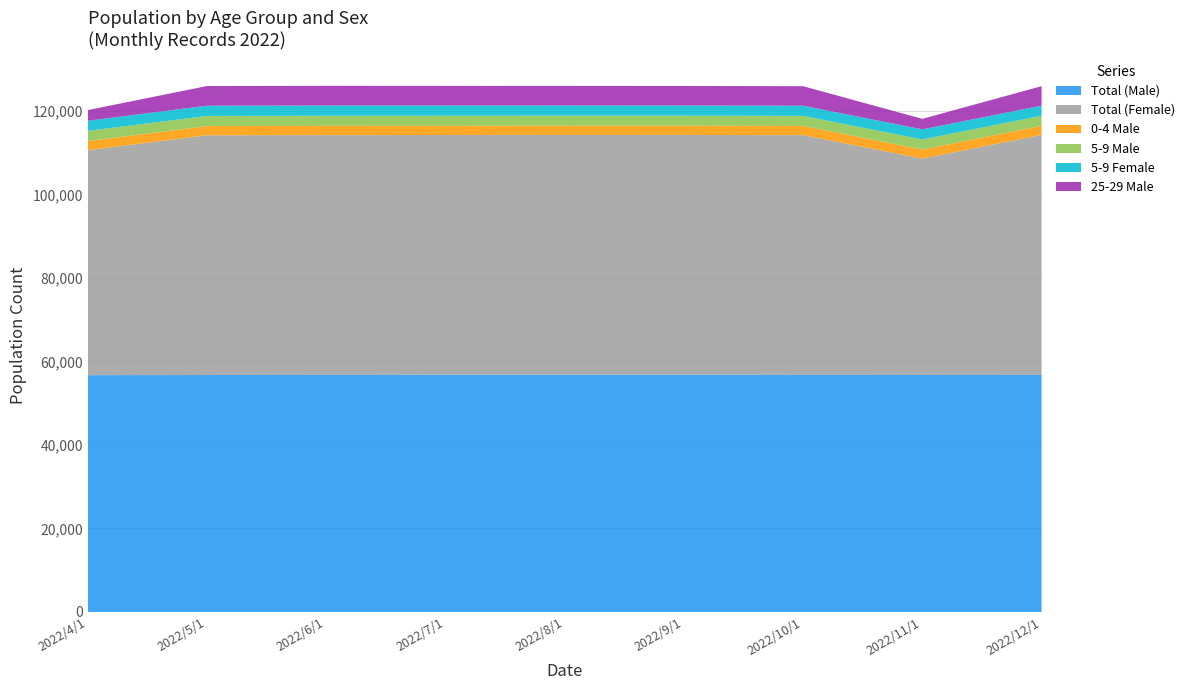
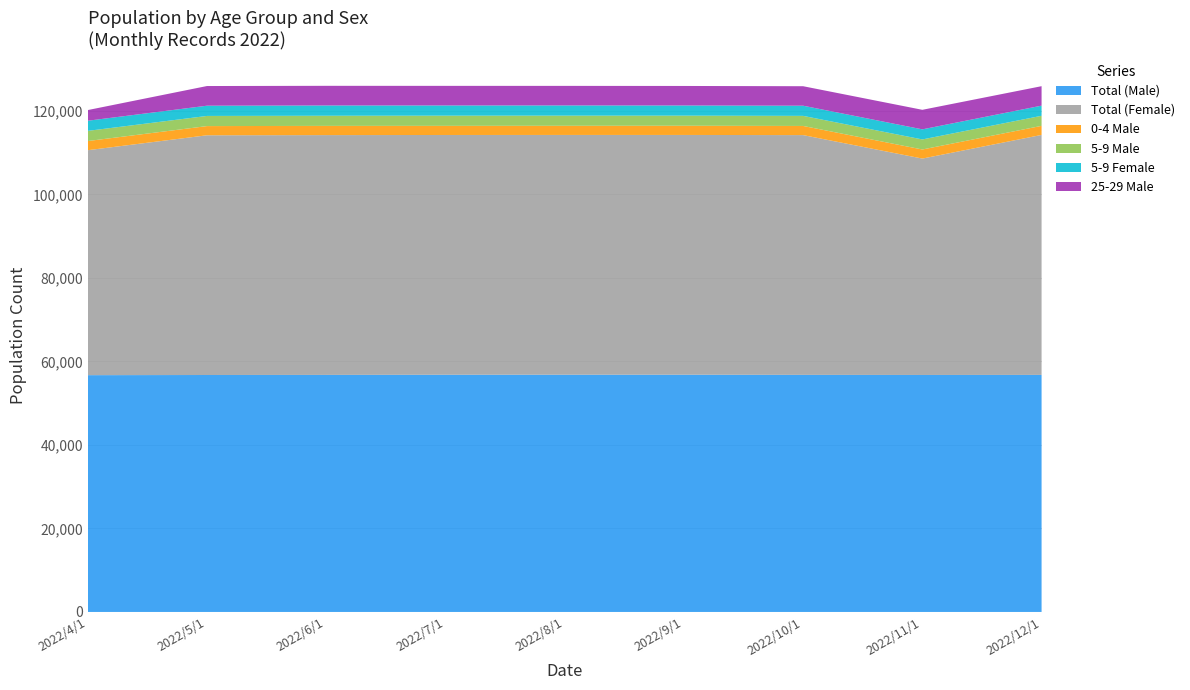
  {
    "Total (Female)": {
      "2022/4/1": "54,000",
      "2022/5/1": "57,000",
      "2022/6/1": "57,000",
      "2022/7/1": "57,000",
      "2022/8/1": "57,000",
      "2022/9/1": "57,000",
      "2022/10/1": "57,000",
      "2022/11/1": "52,000",
      "2022/12/1": "57,000"
    },
    "0-4 Male": {
      "2022/4/1": "2,000",
      "2022/5/1": "2,000",
      "2022/6/1": "2,000",
      "2022/7/1": "2,000",
      "2022/8/1": "2,000",
      "2022/9/1": "2,000",
      "2022/10/1": "2,000",
      "2022/11/1": "2,000",
      "2022/12/1": "2,000"
    },
    "5-9 Male": {
      "2022/4/1": "2,000",
      "2022/5/1": "2,000",
      "2022/6/1": "2,000",
      "2022/7/1": "2,000",
      "2022/8/1": "2,000",
      "2022/9/1": "2,000",
      "2022/10/1": "2,000",
      "2022/11/1": "2,000",
      "2022/12/1": "2,000"
    },
    "25-29 Male": {
      "2022/4/1": "3,000",
      "2022/5/1": "5,000",
      "2022/6/1": "5,000",
      "2022/7/1": "5,000",
      "2022/8/1": "5,000",
      "2022/9/1": "5,000",
      "2022/10/1": "5,000",
-     "2022/11/1": "3,000",
+     "2022/11/1": "5,000",
      "2022/12/1": "5,000"
    }
  }
